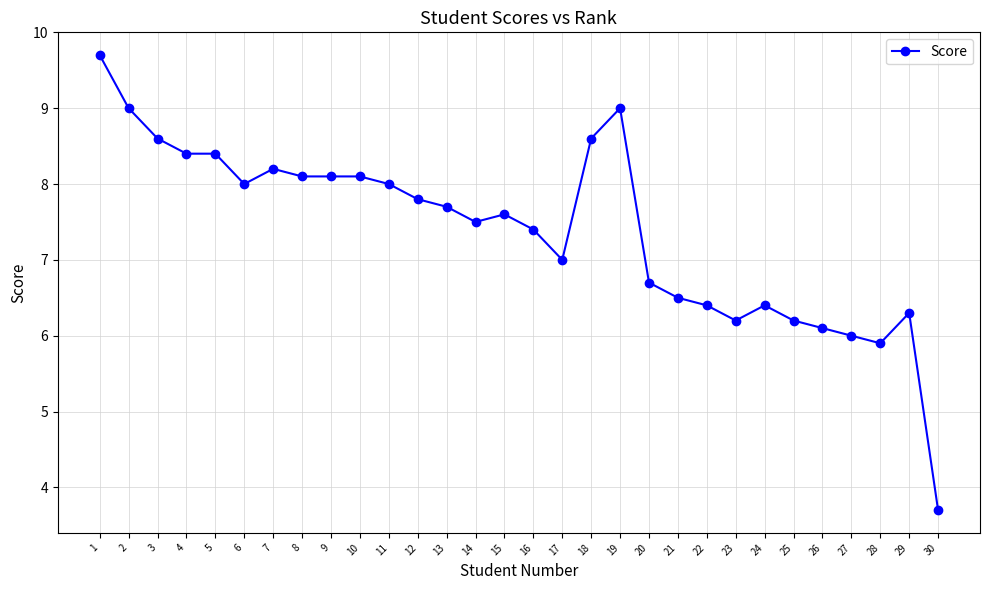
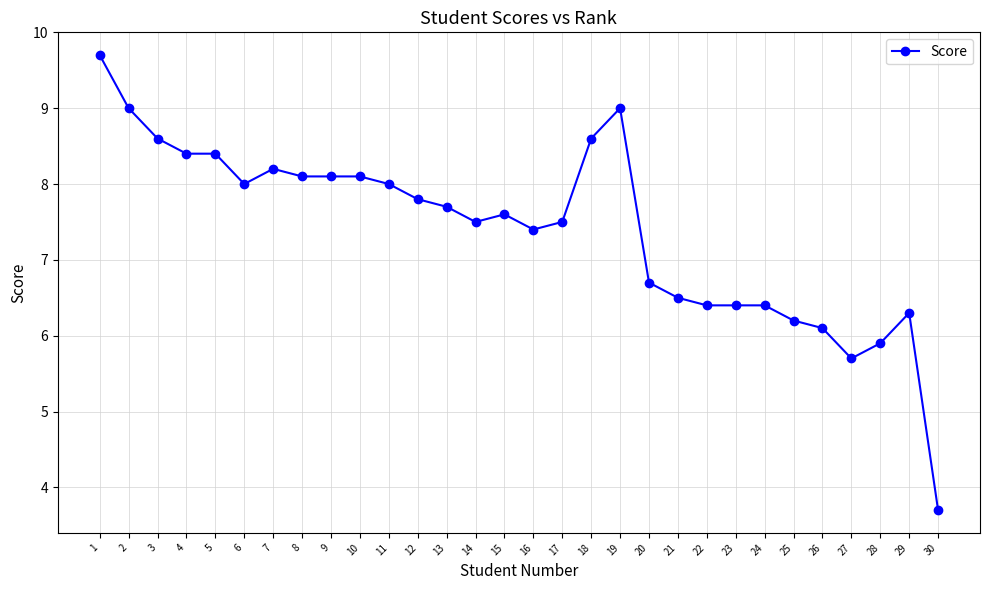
  {
    "1": 9.7,
    "2": 9.0,
    "3": 8.6,
    "4": 8.4,
    "5": 8.4,
    "6": 8.0,
    "7": 8.2,
    "8": 8.1,
    "9": 8.1,
    "10": 8.1,
    "11": 8.0,
    "12": 7.8,
    "13": 7.7,
    "14": 7.5,
    "15": 7.6,
    "16": 7.4,
-   "17": 7.0,
+   "17": 7.5,
    "18": 8.6,
    "19": 9.0,
    "20": 6.7,
    "21": 6.5,
    "22": 6.4,
-   "23": 6.2,
+   "23": 6.4,
    "24": 6.4,
    "25": 6.2,
    "26": 6.1,
-   "27": 6.0,
+   "27": 5.7,
    "28": 5.9,
    "29": 6.3,
    "30": 3.7
  }
